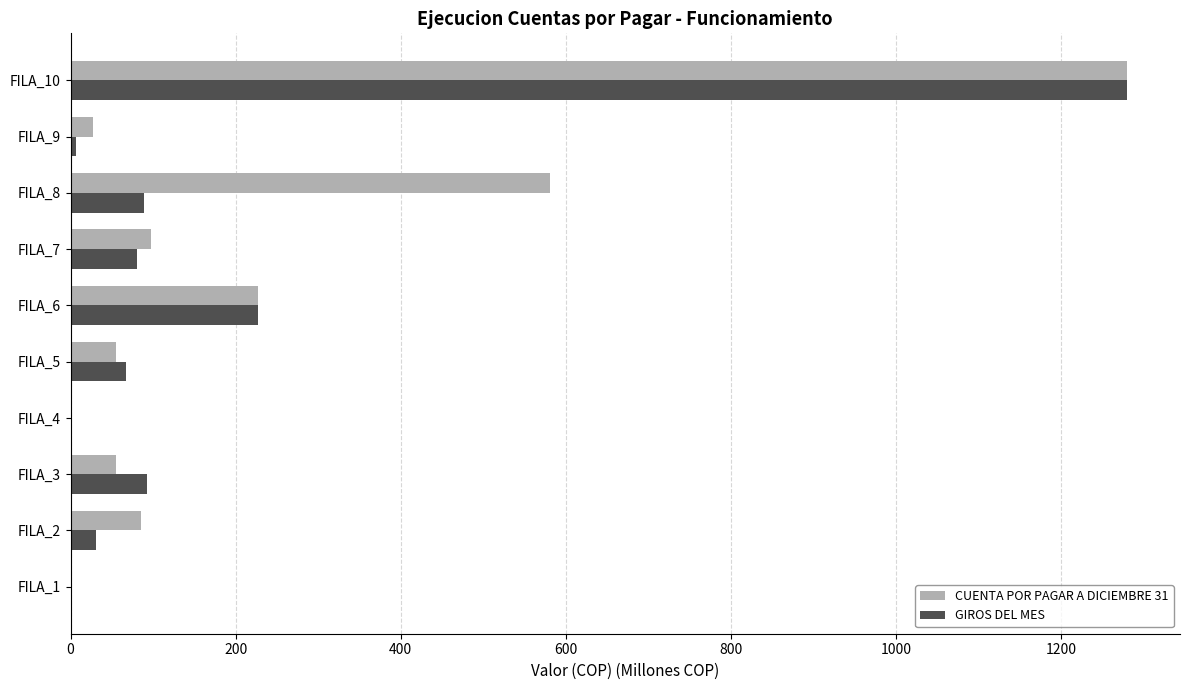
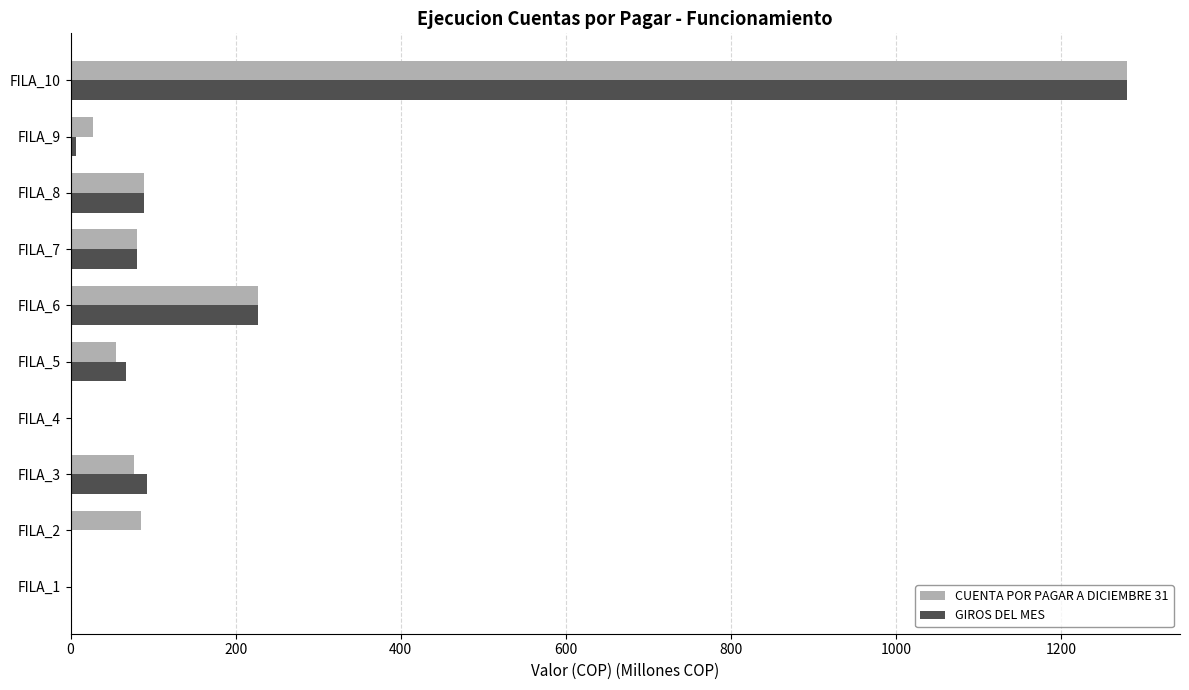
  {
    "CUENTA POR PAGAR A DICIEMBRE 31": {
      "FILA_10": 1280,
      "FILA_9": 30,
-     "FILA_8": 580,
-     "FILA_7": 100,
+     "FILA_8": 90,
+     "FILA_7": 80,
      "FILA_6": 230,
      "FILA_5": 50,
-     "FILA_3": 50,
+     "FILA_3": 80,
      "FILA_2": 90
    },
    "GIROS DEL MES": {
      "FILA_10": 1280,
      "FILA_9": 10,
      "FILA_8": 90,
      "FILA_7": 80,
      "FILA_6": 230,
      "FILA_5": 70,
      "FILA_3": 90,
-     "FILA_2": 30
+     "FILA_2": 0
    }
  }
